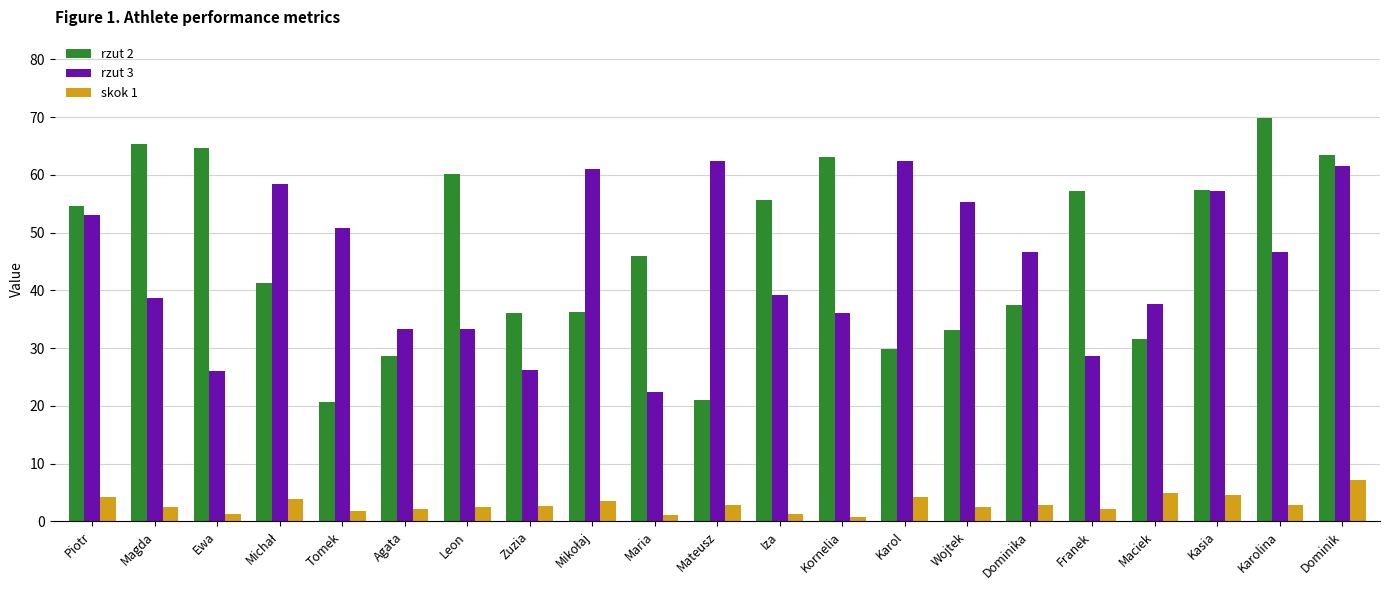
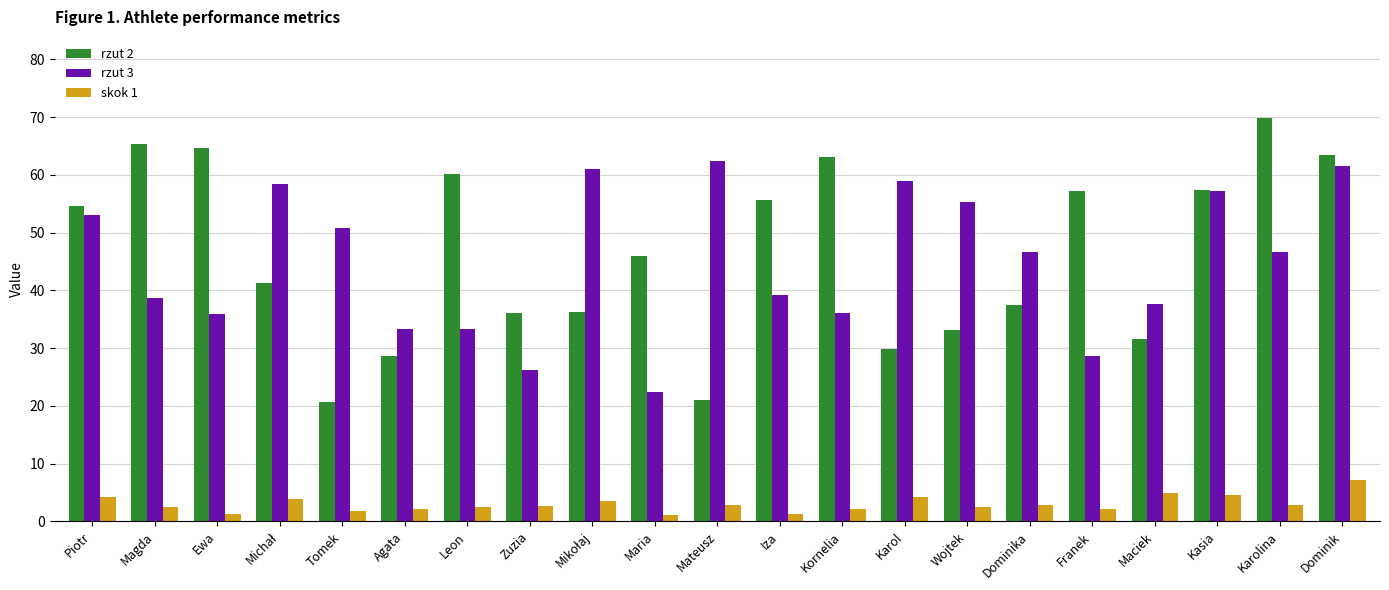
  {
    "rzut 2": {
      "Piotr": 55,
      "Magda": 65,
      "Ewa": 65,
      "Michał": 41,
      "Tomek": 21,
      "Agata": 29,
      "Leon": 60,
      "Zuzia": 36,
      "Mikołaj": 36,
      "Maria": 46,
      "Mateusz": 21,
      "Iza": 56,
      "Kornelia": 63,
      "Karol": 30,
      "Wojtek": 33,
      "Dominika": 38,
      "Franek": 57,
      "Maciek": 32,
      "Kasia": 57,
      "Karolina": 70,
      "Dominik": 63
    },
    "rzut 3": {
      "Piotr": 53,
      "Magda": 39,
-     "Ewa": 26,
+     "Ewa": 36,
      "Michał": 59,
      "Tomek": 51,
      "Agata": 33,
      "Leon": 33,
      "Zuzia": 26,
      "Mikołaj": 61,
      "Maria": 22,
      "Mateusz": 62,
      "Iza": 39,
      "Kornelia": 36,
-     "Karol": 62,
+     "Karol": 59,
      "Wojtek": 55,
      "Dominika": 47,
      "Franek": 29,
      "Maciek": 38,
      "Kasia": 57,
      "Karolina": 47,
      "Dominik": 62
    },
    "skok 1": {
      "Piotr": 4,
      "Magda": 3,
      "Ewa": 1,
      "Michał": 4,
      "Tomek": 2,
      "Agata": 2,
      "Leon": 3,
      "Zuzia": 3,
      "Mikołaj": 3,
      "Maria": 1,
      "Mateusz": 3,
      "Iza": 1,
-     "Kornelia": 1,
+     "Kornelia": 2,
      "Karol": 4,
      "Wojtek": 3,
      "Dominika": 3,
      "Franek": 2,
      "Maciek": 5,
      "Kasia": 5,
      "Karolina": 3,
      "Dominik": 7
    }
  }
